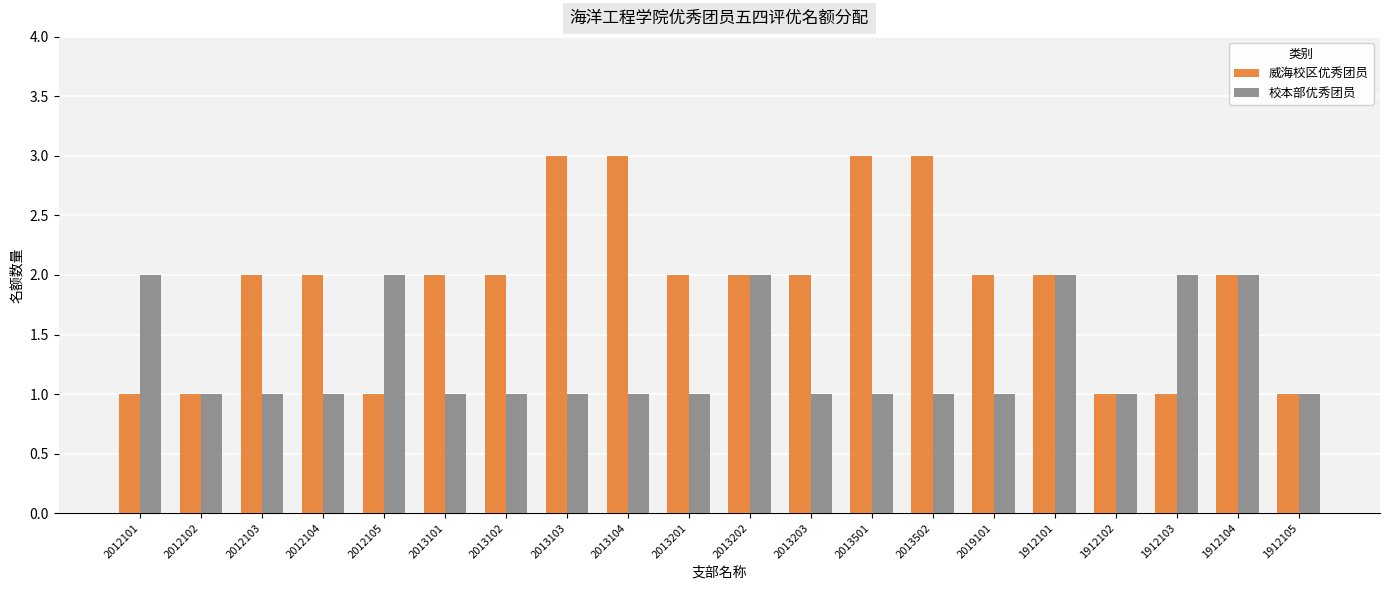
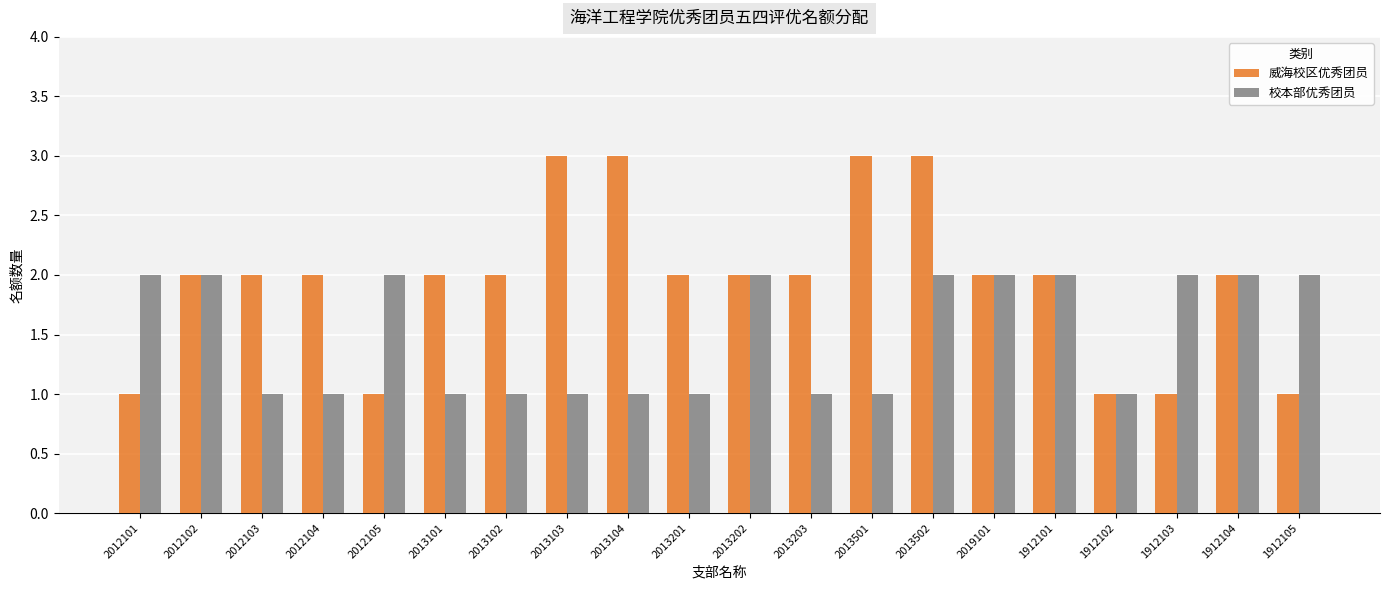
  {
    "威海校区优秀团员": {
      "2012101": 1,
-     "2012102": 1,
+     "2012102": 2,
      "2012103": 2,
      "2012104": 2,
      "2012105": 1,
      "2013101": 2,
      "2013102": 2,
      "2013103": 3,
      "2013104": 3,
      "2013201": 2,
      "2013202": 2,
      "2013203": 2,
      "2013501": 3,
      "2013502": 3,
      "2019101": 2,
      "1912101": 2,
      "1912102": 1,
      "1912103": 1,
      "1912104": 2,
      "1912105": 1
    },
    "校本部优秀团员": {
      "2012101": 2,
-     "2012102": 1,
+     "2012102": 2,
      "2012103": 1,
      "2012104": 1,
      "2012105": 2,
      "2013101": 1,
      "2013102": 1,
      "2013103": 1,
      "2013104": 1,
      "2013201": 1,
      "2013202": 2,
      "2013203": 1,
      "2013501": 1,
-     "2013502": 1,
-     "2019101": 1,
+     "2013502": 2,
+     "2019101": 2,
      "1912101": 2,
      "1912102": 1,
      "1912103": 2,
      "1912104": 2,
-     "1912105": 1
+     "1912105": 2
    }
  }
